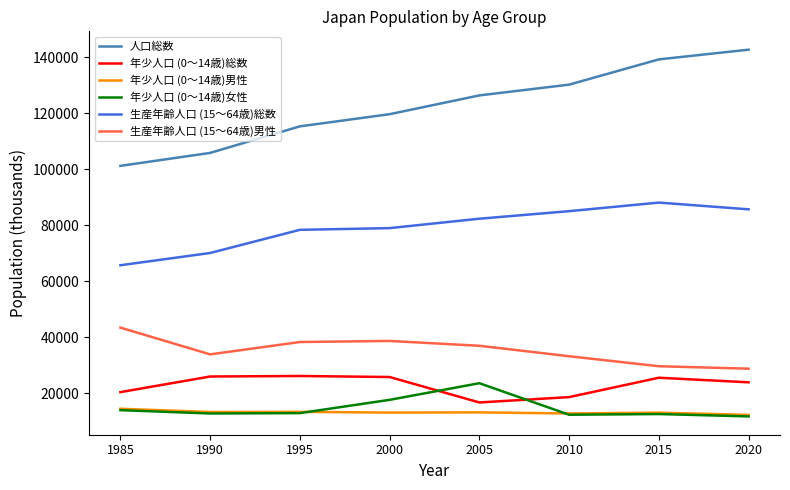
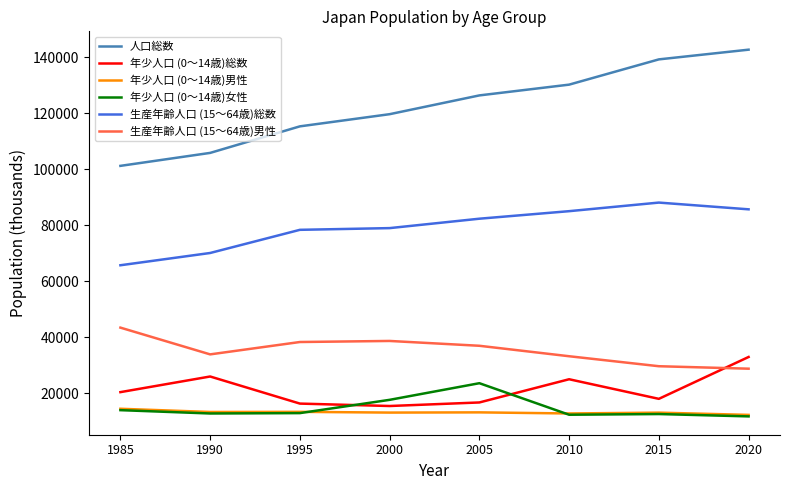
  {
    "年少人口 (0～14歳)総数": {
      "1985": 20000,
      "1990": 26000,
-     "1995": 26000,
-     "2000": 26000,
+     "1995": 16000,
+     "2000": 15000,
      "2005": 17000,
-     "2010": 19000,
-     "2015": 25000,
-     "2020": 24000
+     "2010": 25000,
+     "2015": 18000,
+     "2020": 33000
    },
    "年少人口 (0～14歳)男性": {
      "2000": 13000,
      "2005": 13000
    },
    "年少人口 (0～14歳)女性": {
      "2000": 18000,
      "2005": 24000
    },
    "生産年齢人口 (15～64歳)男性": {
      "1985": 43000,
      "1990": 34000,
      "1995": 38000,
      "2000": 39000,
      "2005": 37000,
      "2010": 33000,
      "2015": 30000,
      "2020": 29000
    }
  }
